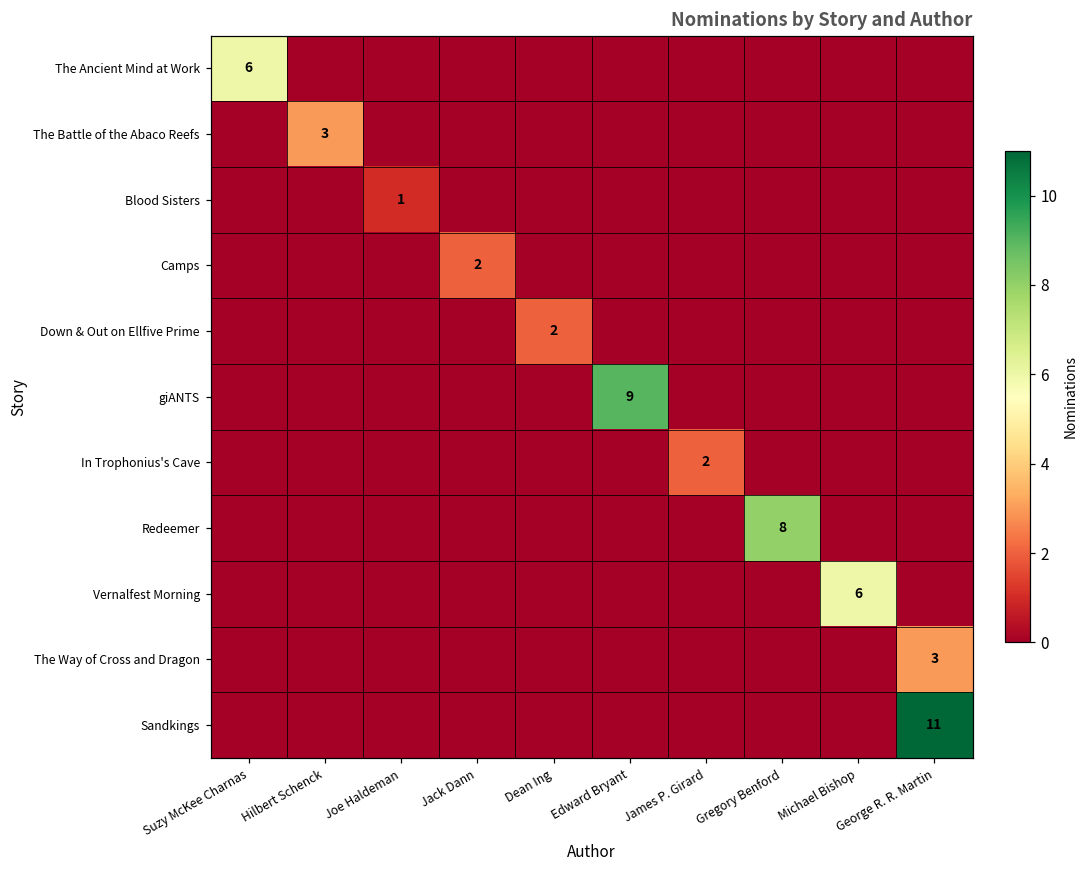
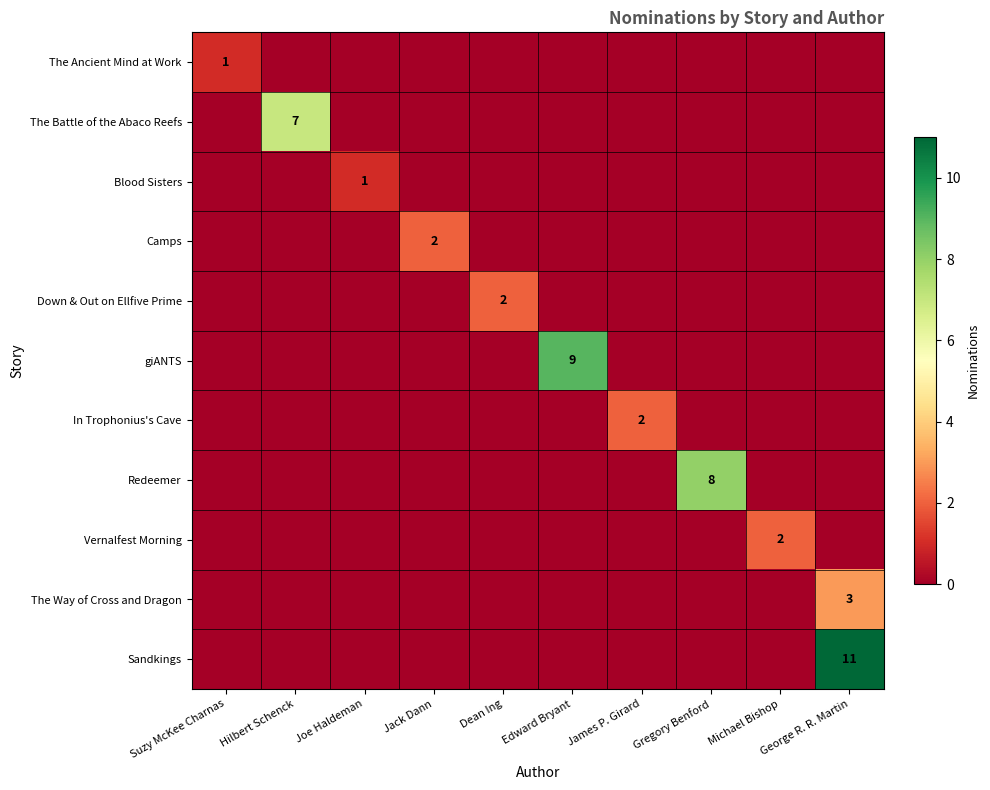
  {
    "The Ancient Mind at Work": {
-     "Suzy McKee Charnas": 6
+     "Suzy McKee Charnas": 1
    },
    "The Battle of the Abaco Reefs": {
-     "Hilbert Schenck": 3
+     "Hilbert Schenck": 7
    },
    "Blood Sisters": {
      "Joe Haldeman": 1
    },
    "Camps": {
      "Jack Dann": 2
    },
    "Down & Out on Ellfive Prime": {
      "Dean Ing": 2
    },
    "giANTS": {
      "Edward Bryant": 9
    },
    "In Trophonius's Cave": {
      "James P. Girard": 2
    },
    "Redeemer": {
      "Gregory Benford": 8
    },
    "Vernalfest Morning": {
-     "Michael Bishop": 6
+     "Michael Bishop": 2
    },
    "The Way of Cross and Dragon": {
      "George R. R. Martin": 3
    },
    "Sandkings": {
      "George R. R. Martin": 11
    }
  }
